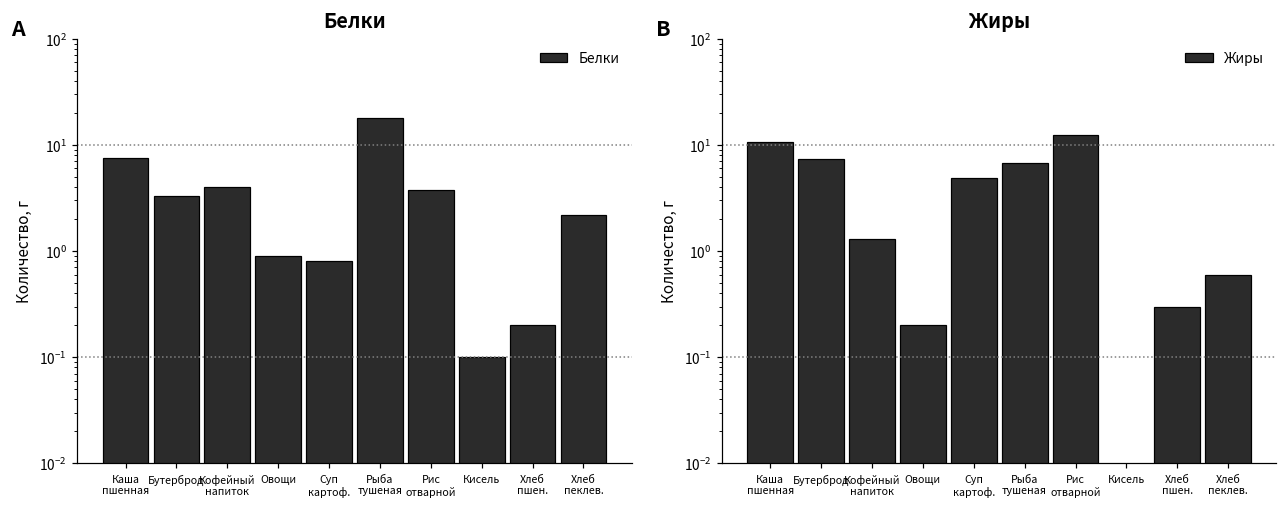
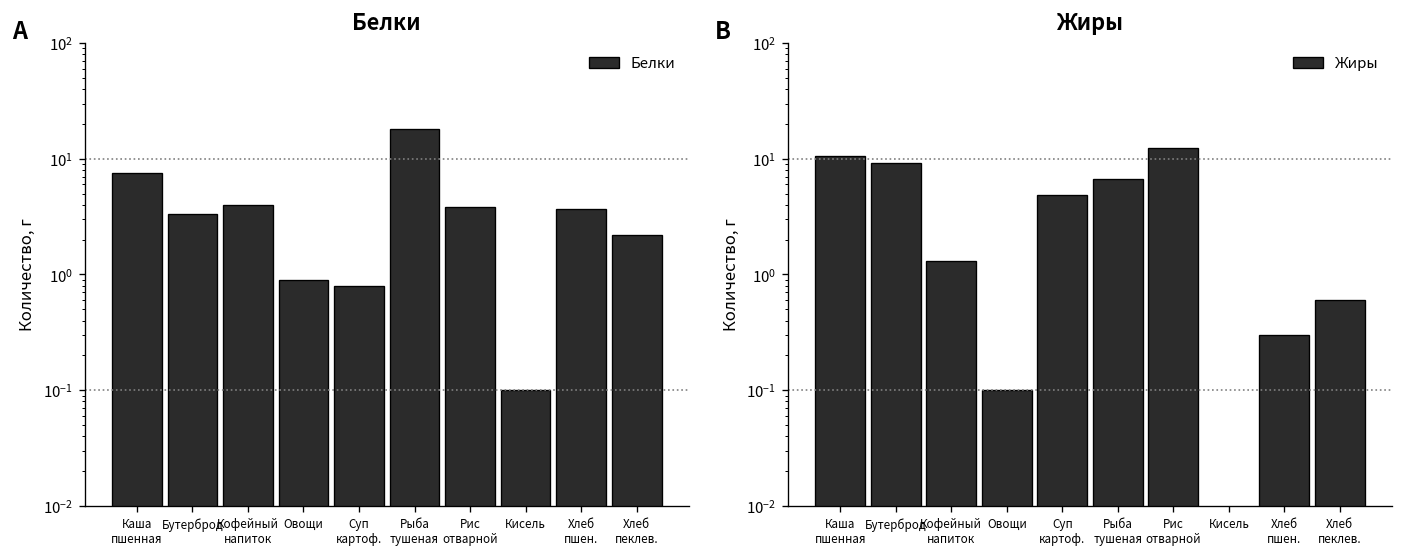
  {
    "Белки": {
      "Каша пшенная": 8,
      "Бутерброд": 3.3,
      "Кофейный напиток": 4.0,
      "Овощи": 0.9,
      "Суп картоф.": 0.8,
      "Рыба тушеная": 18,
      "Рис отварной": 3.8,
      "Кисель": 0.1,
-     "Хлеб пшен.": 0.2,
+     "Хлеб пшен.": 3.7,
      "Хлеб пеклев.": 2.2
    },
    "Жиры": {
      "Каша пшенная": 11,
-     "Бутерброд": 7,
+     "Бутерброд": 9,
      "Кофейный напиток": 1.3,
-     "Овощи": 0.2,
+     "Овощи": 0.1,
      "Суп картоф.": 5,
      "Рыба тушеная": 7,
      "Рис отварной": 12,
      "Хлеб пшен.": 0.3,
      "Хлеб пеклев.": 0.6
    }
  }
